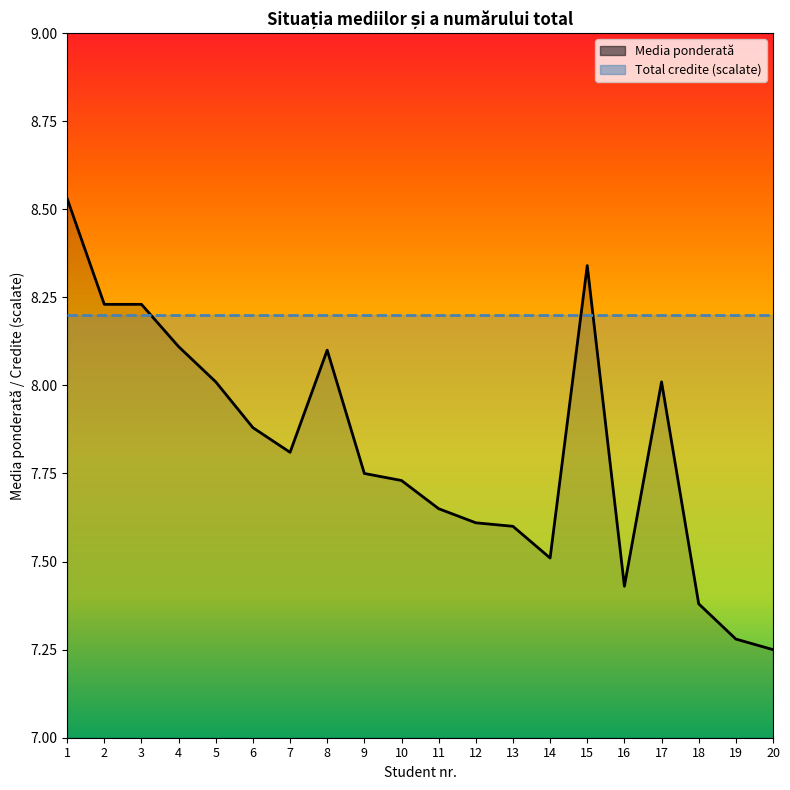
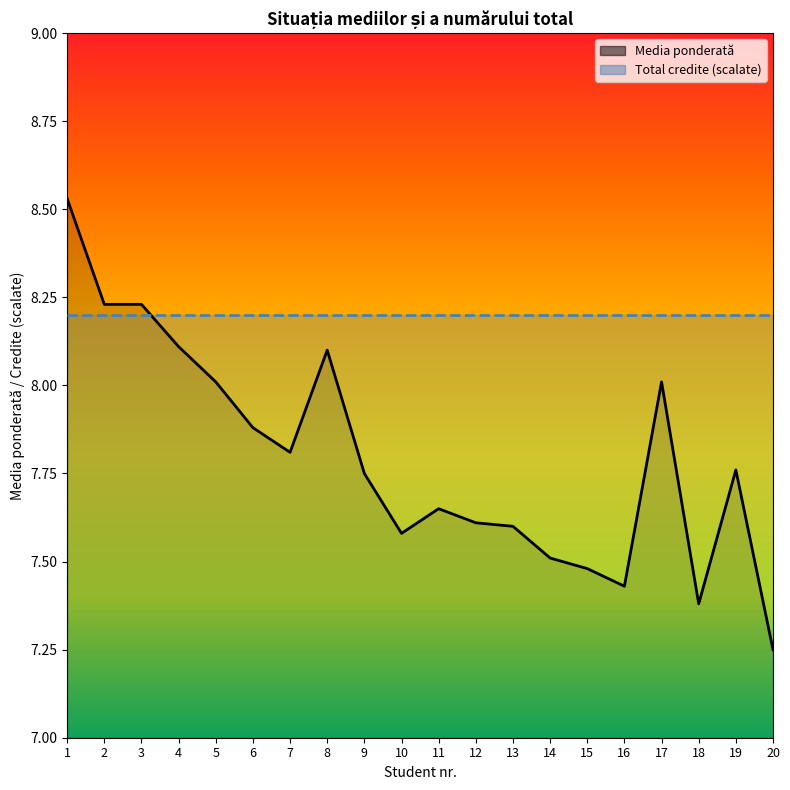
  {
    "Media ponderată": {
      "1": 8.53,
      "2": 8.23,
      "3": 8.23,
      "4": 8.11,
      "5": 8.01,
      "6": 7.88,
      "7": 7.81,
      "8": 8.10,
      "9": 7.75,
-     "10": 7.73,
+     "10": 7.58,
      "11": 7.65,
      "12": 7.61,
      "13": 7.60,
      "14": 7.51,
-     "15": 8.34,
+     "15": 7.48,
      "16": 7.43,
      "17": 8.01,
      "18": 7.38,
-     "19": 7.28,
+     "19": 7.76,
      "20": 7.25
    }
  }
